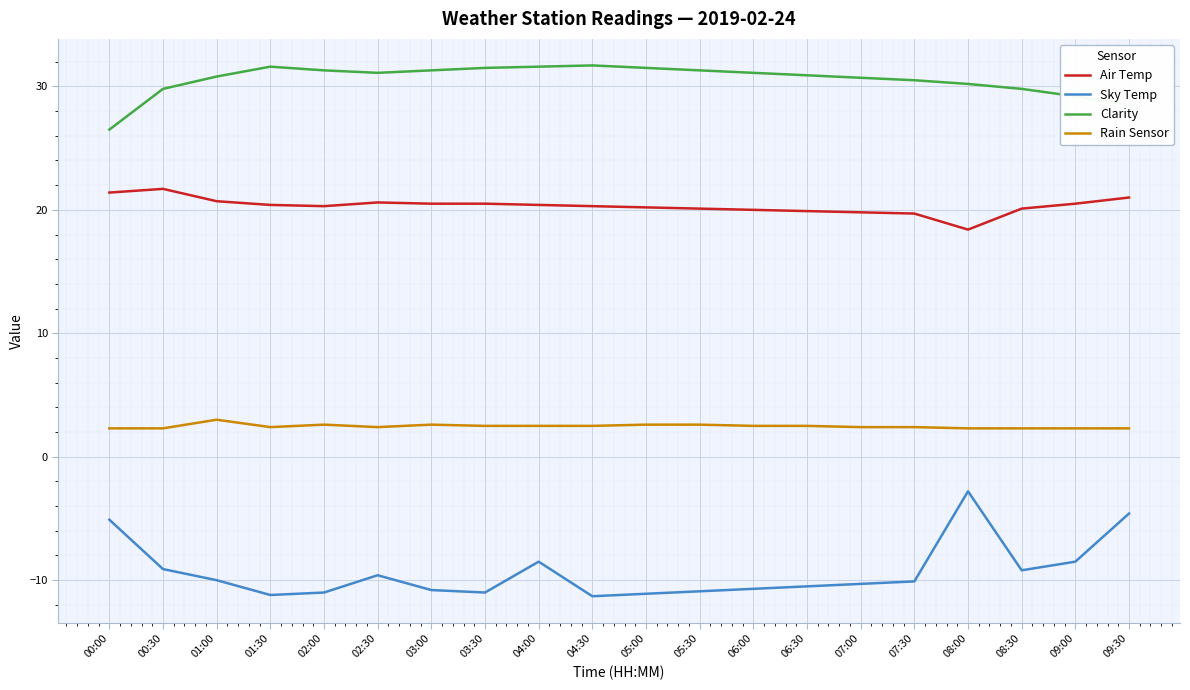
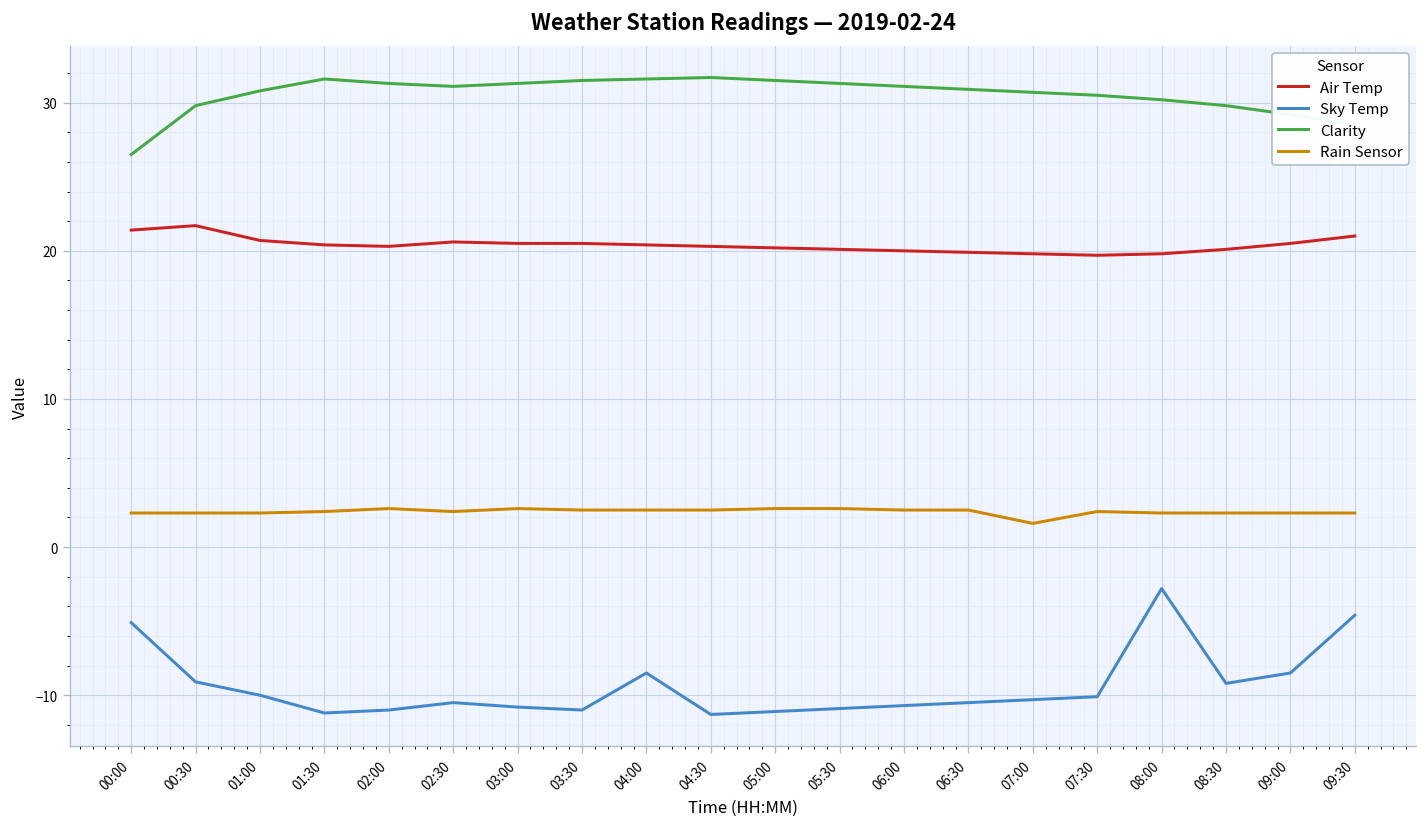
  {
    "Air Temp": {
      "00:00": 21.4,
      "00:30": 21.7,
      "01:00": 20.7,
      "01:30": 20.4,
      "02:00": 20.3,
      "02:30": 20.6,
      "03:00": 20.5,
      "03:30": 20.5,
      "04:00": 20.4,
      "04:30": 20.3,
      "05:00": 20.2,
      "05:30": 20.1,
      "06:00": 20.0,
      "06:30": 19.9,
      "07:00": 19.8,
      "07:30": 19.7,
-     "08:00": 18.4,
+     "08:00": 19.8,
      "08:30": 20.1,
      "09:00": 20.5,
      "09:30": 21.0
    },
    "Sky Temp": {
      "00:00": -5.1,
      "00:30": -9.1,
      "01:00": -10.0,
      "01:30": -11.2,
      "02:00": -11.0,
-     "02:30": -9.6,
+     "02:30": -10.5,
      "03:00": -10.8,
      "03:30": -11.0,
      "04:00": -8.5,
      "04:30": -11.3,
      "05:00": -11.1,
      "05:30": -10.9,
      "06:00": -10.7,
      "06:30": -10.5,
      "07:00": -10.3,
      "07:30": -10.1,
      "08:00": -2.8,
      "08:30": -9.2,
      "09:00": -8.5,
      "09:30": -4.6
    },
    "Clarity": {
      "00:00": 26.5,
      "00:30": 29.8,
      "01:00": 30.8,
      "01:30": 31.6,
      "02:00": 31.3,
      "02:30": 31.1,
      "03:00": 31.3,
      "03:30": 31.5,
      "04:00": 31.6,
      "04:30": 31.7,
      "05:00": 31.5,
      "05:30": 31.3,
      "06:00": 31.1,
      "06:30": 30.9,
      "07:00": 30.7,
      "07:30": 30.5,
      "08:00": 30.2,
      "08:30": 29.8
    },
    "Rain Sensor": {
      "00:00": 2.3,
      "00:30": 2.3,
-     "01:00": 3.0,
+     "01:00": 2.3,
      "01:30": 2.4,
      "02:00": 2.6,
      "02:30": 2.4,
      "03:00": 2.6,
      "03:30": 2.5,
      "04:00": 2.5,
      "04:30": 2.5,
      "05:00": 2.6,
      "05:30": 2.6,
      "06:00": 2.5,
      "06:30": 2.5,
-     "07:00": 2.4,
+     "07:00": 1.6,
      "07:30": 2.4,
      "08:00": 2.3,
      "08:30": 2.3,
      "09:00": 2.3,
      "09:30": 2.3
    }
  }
